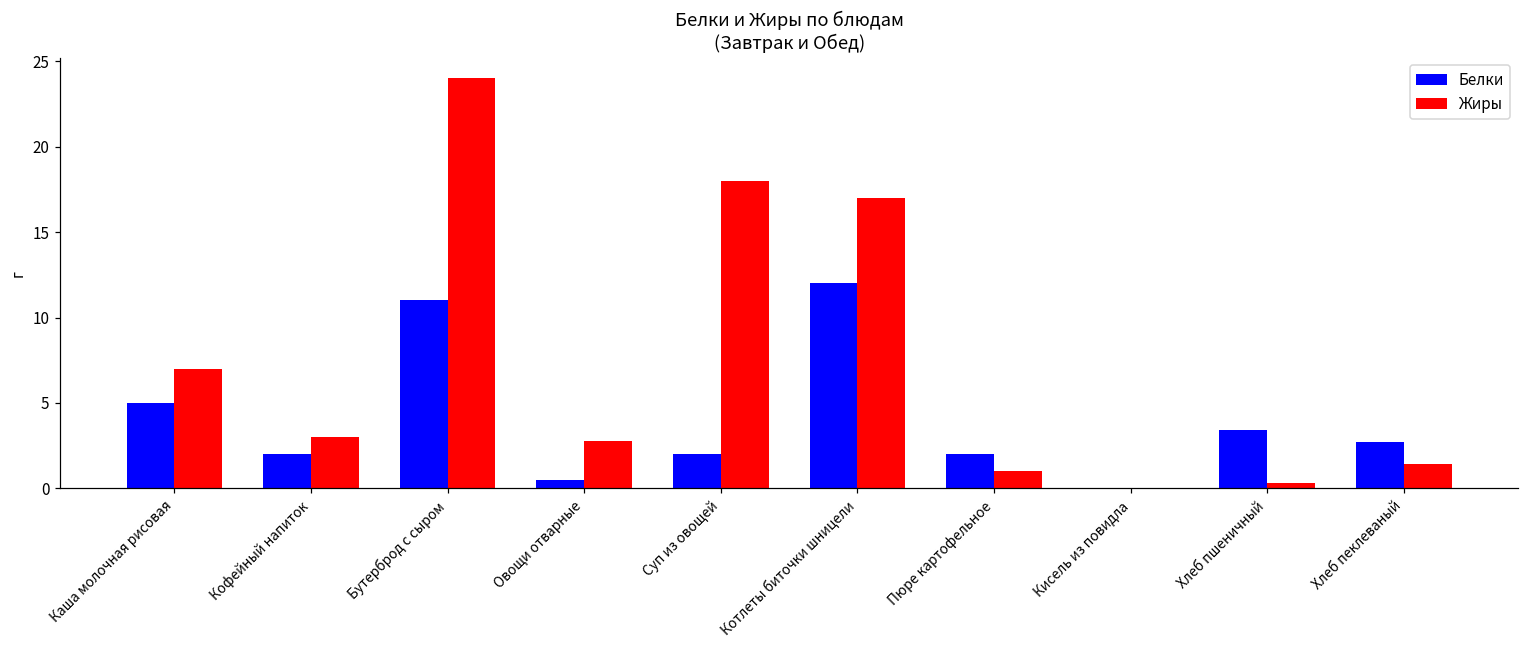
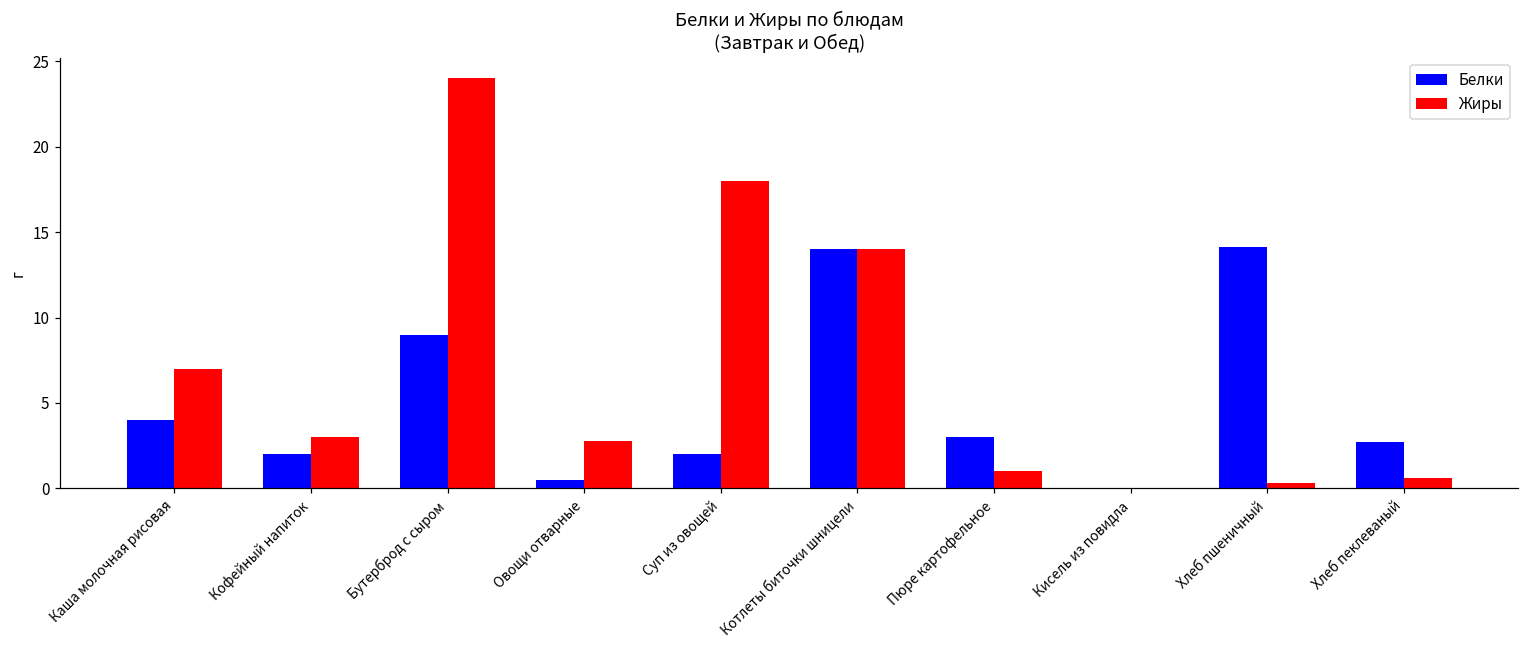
  {
    "Белки": {
-     "Каша молочная рисовая": 5,
+     "Каша молочная рисовая": 4,
      "Кофейный напиток": 2.0,
-     "Бутерброд с сыром": 11,
+     "Бутерброд с сыром": 9,
      "Овощи отварные": 0.5,
      "Суп из овощей": 2.0,
-     "Котлеты биточки шницели": 12,
-     "Пюре картофельное": 2,
+     "Котлеты биточки шницели": 14,
+     "Пюре картофельное": 3,
      "Кисель из повидла": 0.0,
-     "Хлеб пшеничный": 3.4,
+     "Хлеб пшеничный": 14.1,
      "Хлеб пеклеваный": 2.7
    },
    "Жиры": {
      "Каша молочная рисовая": 7.0,
      "Кофейный напиток": 3.0,
      "Бутерброд с сыром": 24.0,
      "Овощи отварные": 2.8,
      "Суп из овощей": 18.0,
-     "Котлеты биточки шницели": 17,
+     "Котлеты биточки шницели": 14,
      "Пюре картофельное": 1.0,
      "Кисель из повидла": 0.0,
      "Хлеб пшеничный": 0.3,
-     "Хлеб пеклеваный": 1.4
+     "Хлеб пеклеваный": 0.6
    }
  }
